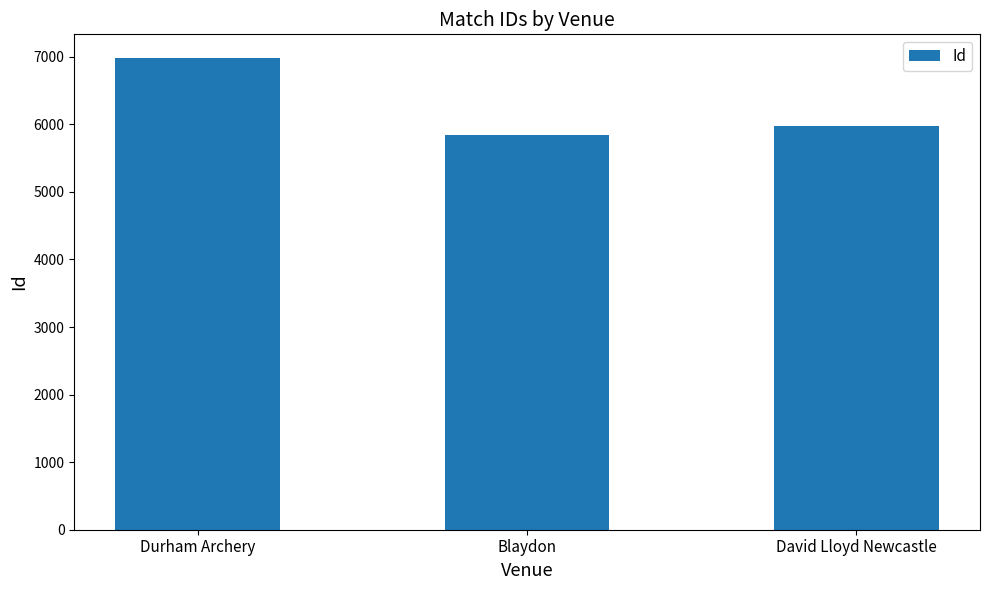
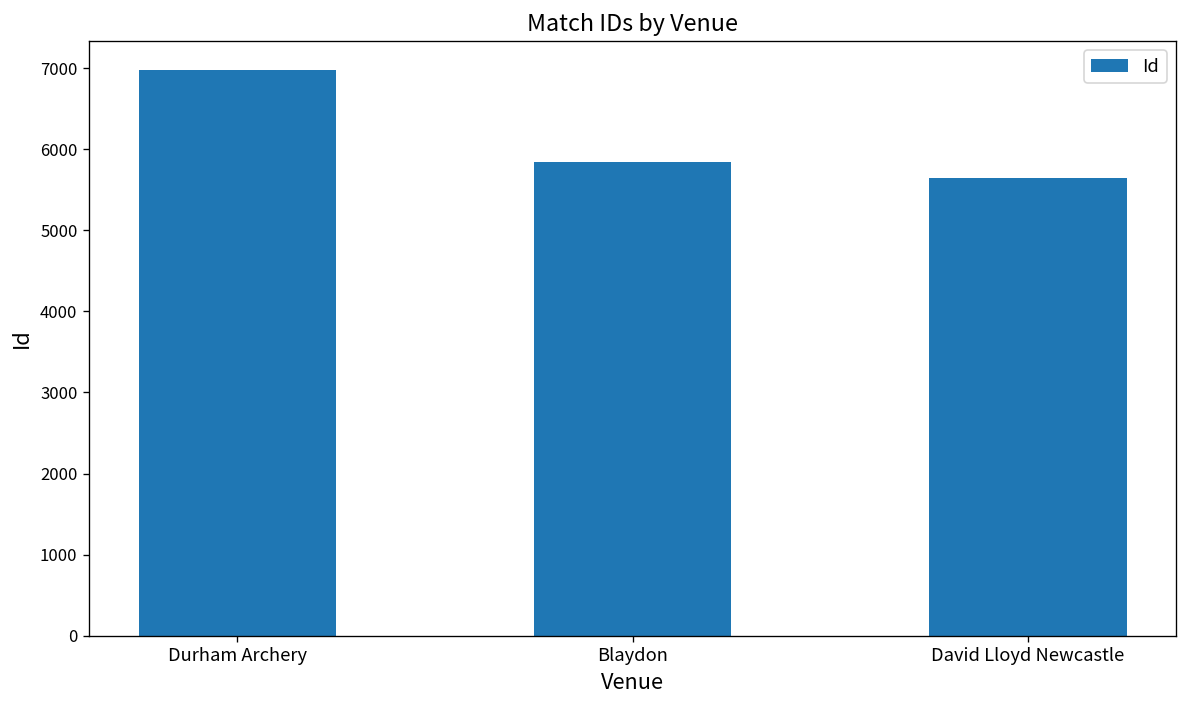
  {
    "Durham Archery": 7000,
    "Blaydon": 5800,
-   "David Lloyd Newcastle": 6000
+   "David Lloyd Newcastle": 5600
  }
